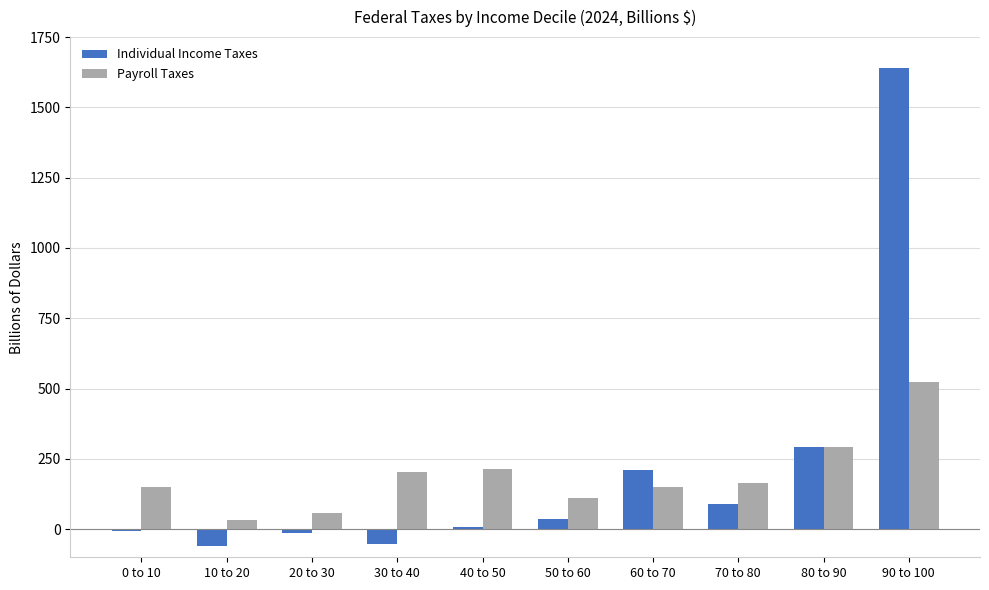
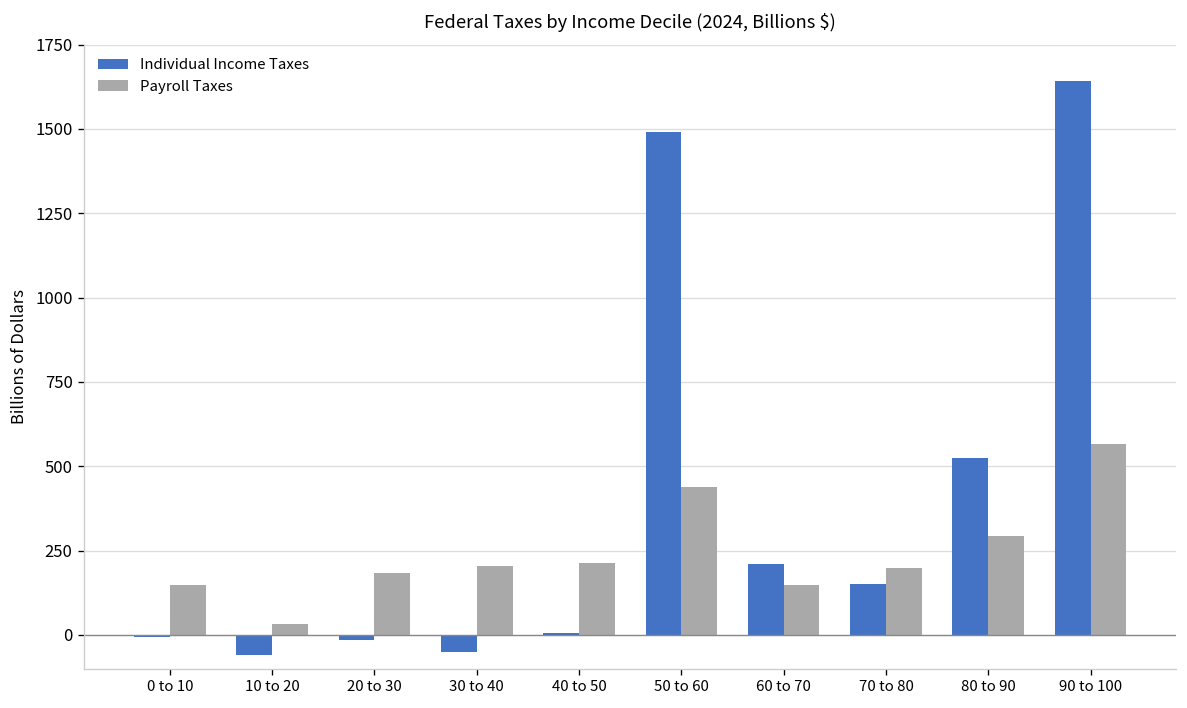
  {
    "Individual Income Taxes": {
      "10 to 20": -60,
      "20 to 30": -20,
      "30 to 40": -50,
-     "50 to 60": 40,
+     "50 to 60": 1490,
      "60 to 70": 210,
-     "70 to 80": 90,
-     "80 to 90": 290,
+     "70 to 80": 150,
+     "80 to 90": 530,
      "90 to 100": 1640
    },
    "Payroll Taxes": {
      "0 to 10": 150,
      "10 to 20": 30,
-     "20 to 30": 60,
+     "20 to 30": 180,
      "30 to 40": 200,
      "40 to 50": 210,
-     "50 to 60": 110,
+     "50 to 60": 440,
      "60 to 70": 150,
-     "70 to 80": 160,
+     "70 to 80": 200,
      "80 to 90": 290,
-     "90 to 100": 520
+     "90 to 100": 570
    }
  }
